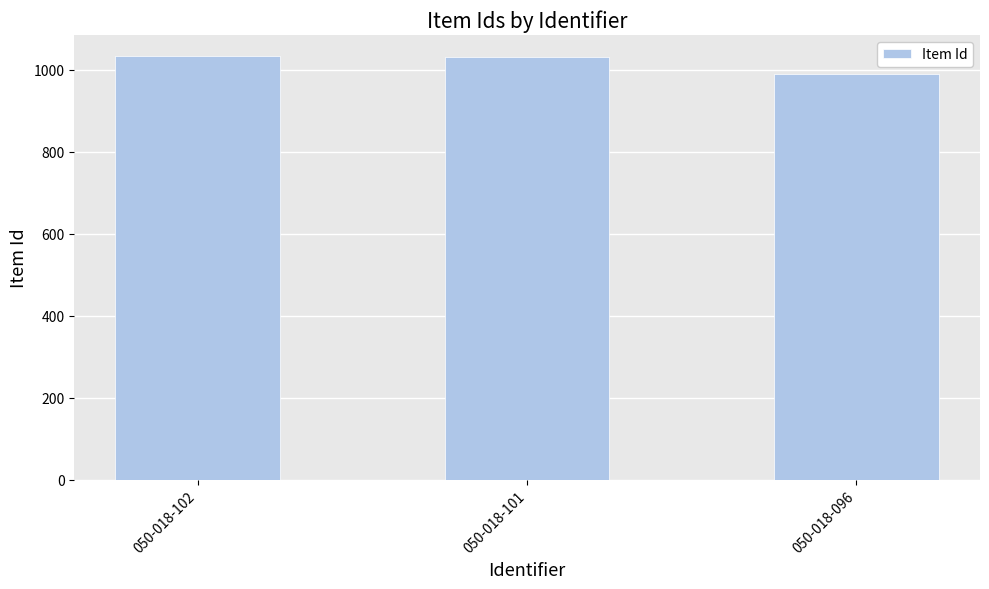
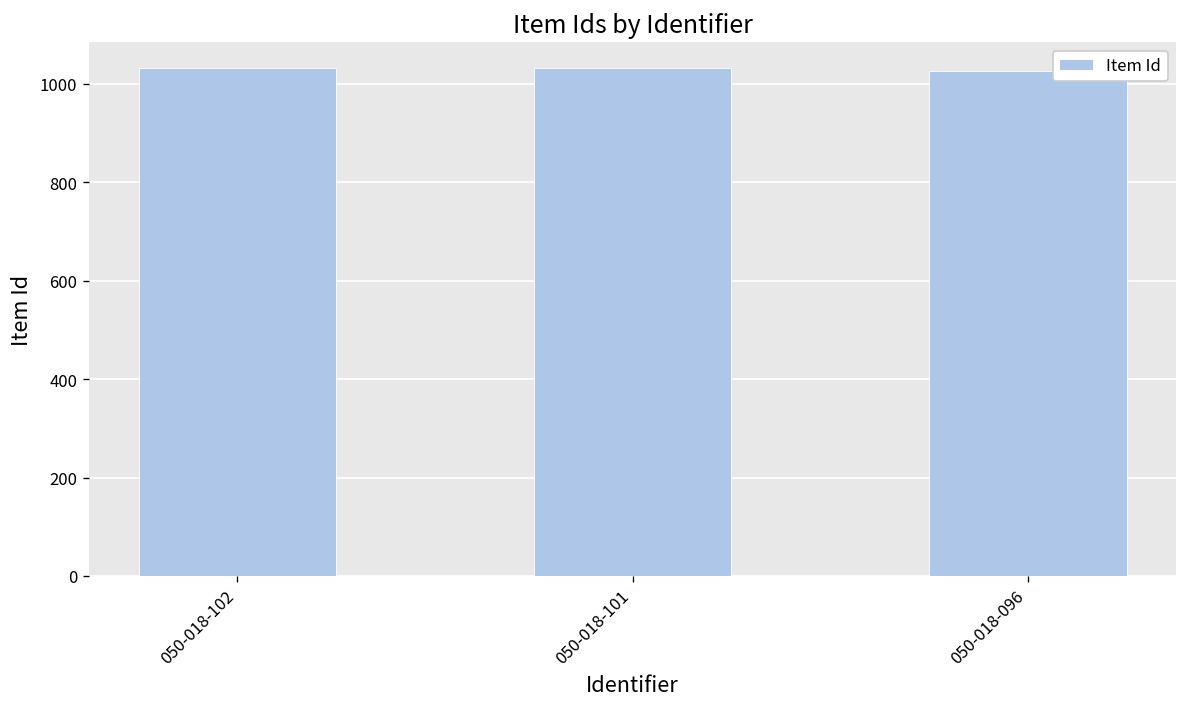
  {
    "050-018-102": 1030,
    "050-018-101": 1030,
-   "050-018-096": 990
+   "050-018-096": 1030
  }
